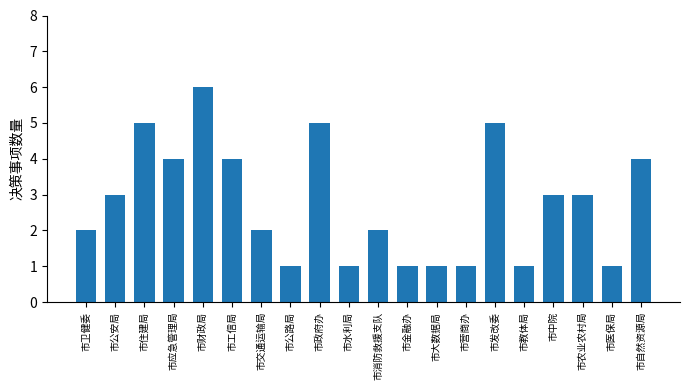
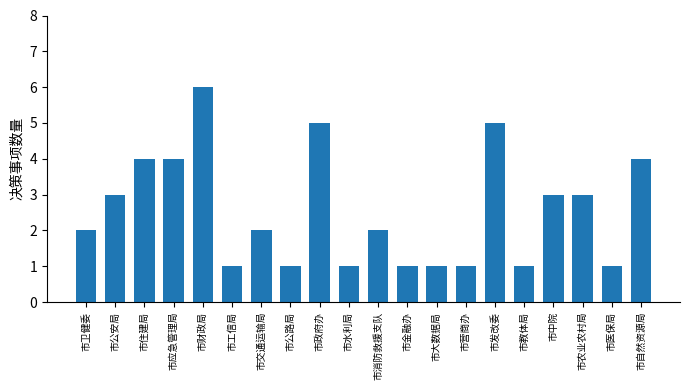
  {
    "市卫健委": 2,
    "市公安局": 3,
-   "市住建局": 5,
+   "市住建局": 4,
    "市应急管理局": 4,
    "市财政局": 6,
-   "市工信局": 4,
+   "市工信局": 1,
    "市交通运输局": 2,
    "市公路局": 1,
    "市政府办": 5,
    "市水利局": 1,
    "市消防救援支队": 2,
    "市金融办": 1,
    "市大数据局": 1,
    "市营商办": 1,
    "市发改委": 5,
    "市教体局": 1,
    "市中院": 3,
    "市农业农村局": 3,
    "市医保局": 1,
    "市自然资源局": 4
  }
